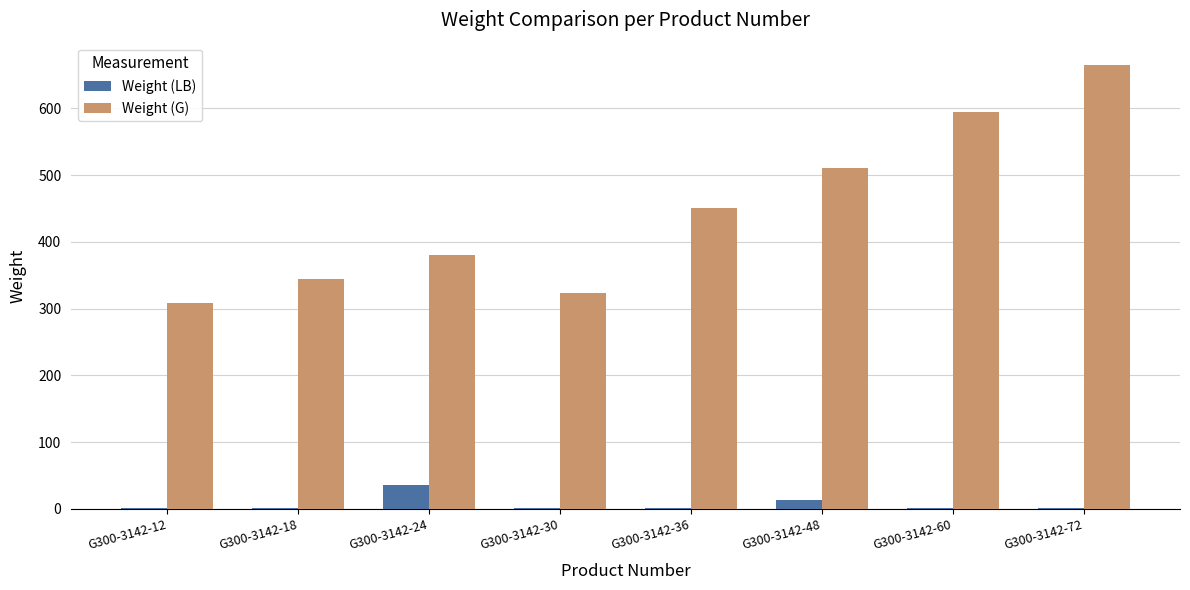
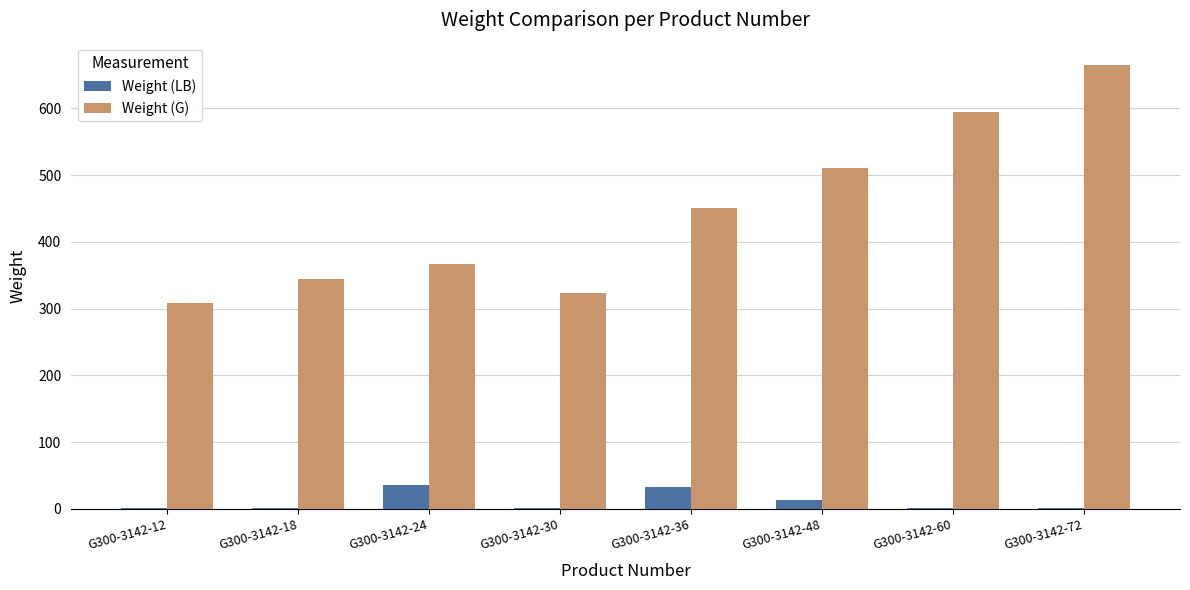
  {
    "Weight (LB)": {
      "G300-3142-24": 40,
-     "G300-3142-36": 0,
+     "G300-3142-36": 30,
      "G300-3142-48": 10
    },
    "Weight (G)": {
      "G300-3142-12": 310,
      "G300-3142-18": 340,
-     "G300-3142-24": 380,
+     "G300-3142-24": 370,
      "G300-3142-30": 320,
      "G300-3142-36": 450,
      "G300-3142-48": 510,
      "G300-3142-60": 590,
      "G300-3142-72": 670
    }
  }
